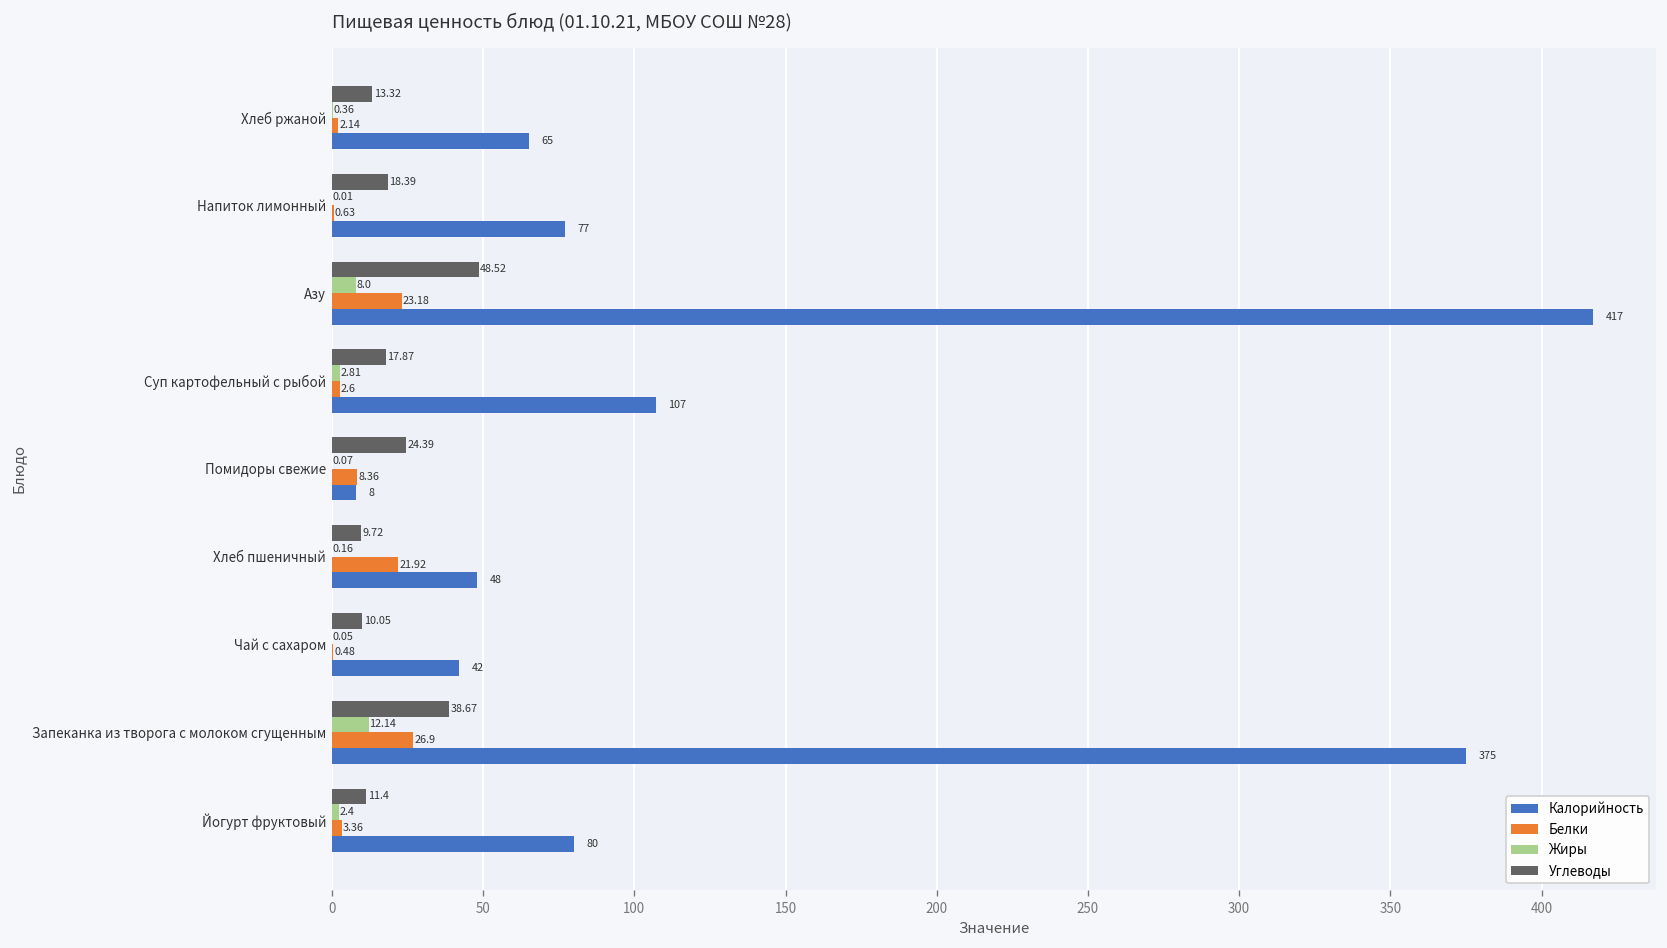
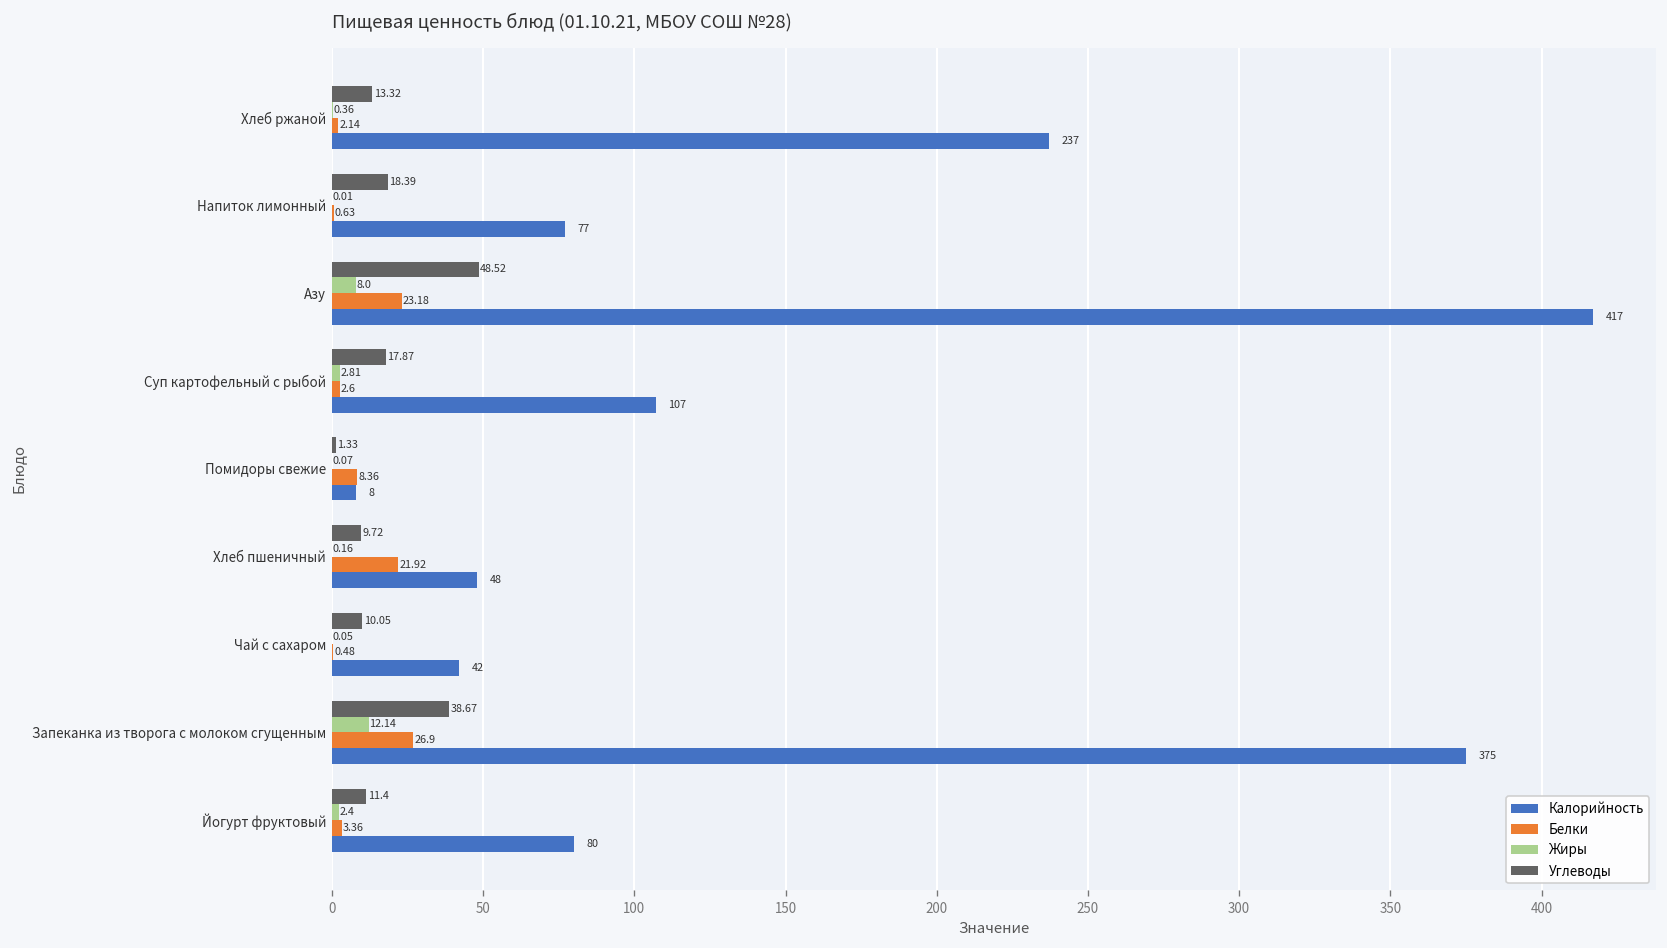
  {
    "Калорийность": {
-     "Хлеб ржаной": 65,
+     "Хлеб ржаной": 237,
      "Напиток лимонный": 77,
      "Азу": 417,
      "Суп картофельный с рыбой": 107,
      "Помидоры свежие": 8,
      "Хлеб пшеничный": 48,
      "Чай с сахаром": 42,
      "Запеканка из творога с молоком сгущенным": 375,
      "Йогурт фруктовый": 80
    },
    "Белки": {
      "Хлеб ржаной": 2.14,
      "Напиток лимонный": 0.63,
      "Азу": 23.18,
      "Суп картофельный с рыбой": 2.6,
      "Помидоры свежие": 8.36,
      "Хлеб пшеничный": 21.92,
      "Чай с сахаром": 0.48,
      "Запеканка из творога с молоком сгущенным": 26.9,
      "Йогурт фруктовый": 3.36
    },
    "Жиры": {
      "Хлеб ржаной": 0.36,
      "Напиток лимонный": 0.01,
      "Азу": 8.0,
      "Суп картофельный с рыбой": 2.81,
      "Помидоры свежие": 0.07,
      "Хлеб пшеничный": 0.16,
      "Чай с сахаром": 0.05,
      "Запеканка из творога с молоком сгущенным": 12.14,
      "Йогурт фруктовый": 2.4
    },
    "Углеводы": {
      "Хлеб ржаной": 13.32,
      "Напиток лимонный": 18.39,
      "Азу": 48.52,
      "Суп картофельный с рыбой": 17.87,
-     "Помидоры свежие": 24.39,
+     "Помидоры свежие": 1.33,
      "Хлеб пшеничный": 9.72,
      "Чай с сахаром": 10.05,
      "Запеканка из творога с молоком сгущенным": 38.67,
      "Йогурт фруктовый": 11.4
    }
  }
